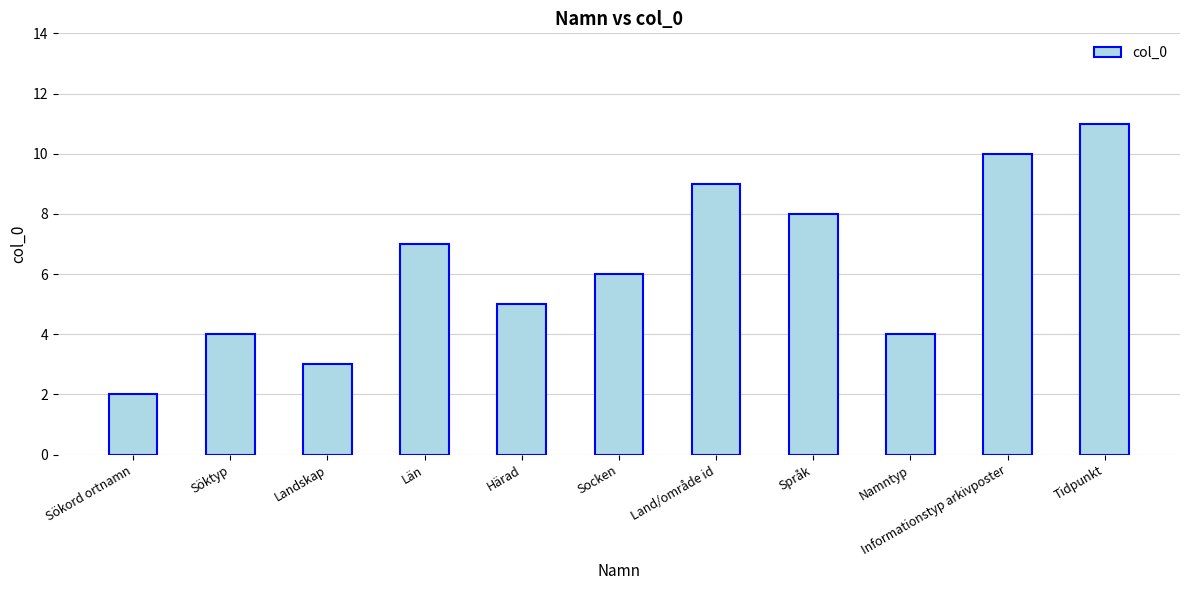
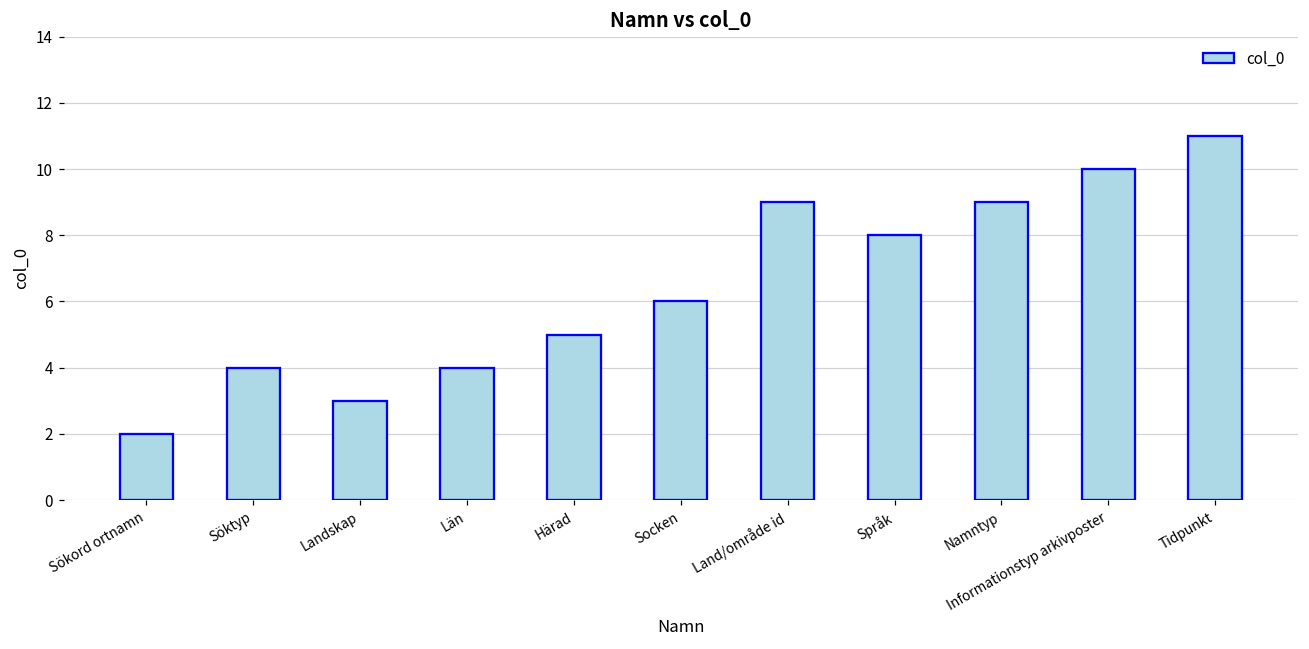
  {
    "Sökord ortnamn": 2,
    "Söktyp": 4,
    "Landskap": 3,
-   "Län": 7,
+   "Län": 4,
    "Härad": 5,
    "Socken": 6,
    "Land/område id": 9,
    "Språk": 8,
-   "Namntyp": 4,
+   "Namntyp": 9,
    "Informationstyp arkivposter": 10,
    "Tidpunkt": 11
  }
